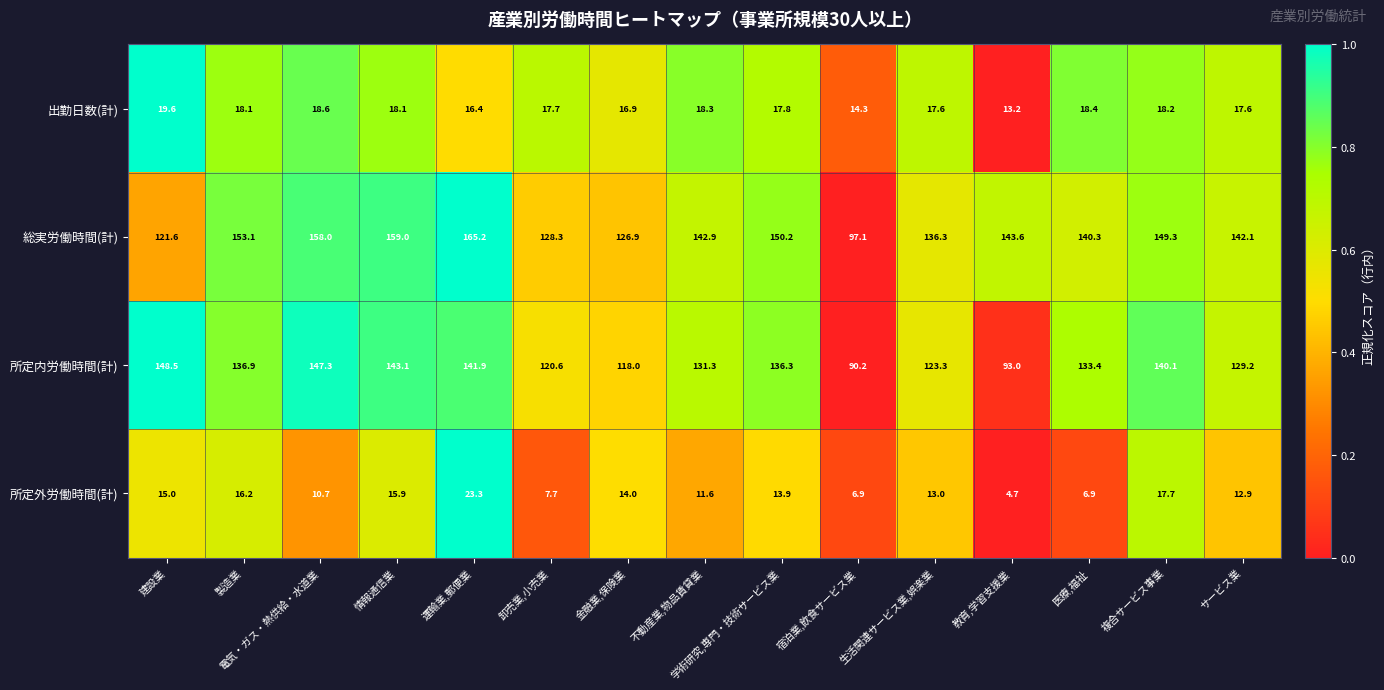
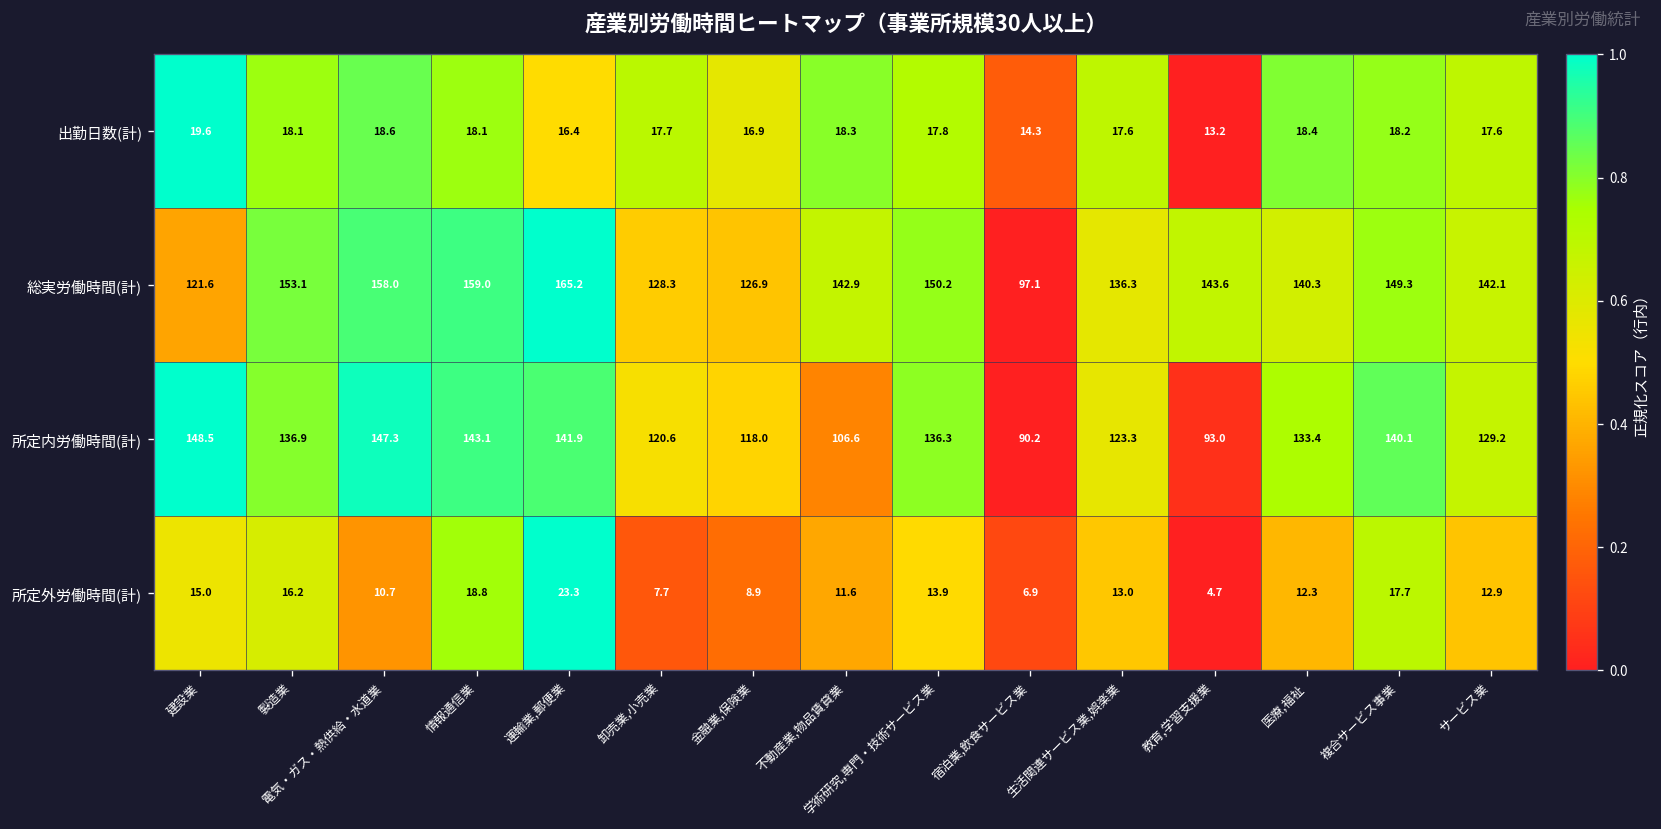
  {
    "出勤日数(計)": {
      "建設業": 19.6,
      "製造業": 18.1,
      "電気・ガス・熱供給・水道業": 18.6,
      "情報通信業": 18.1,
      "運輸業,郵便業": 16.4,
      "卸売業,小売業": 17.7,
      "金融業,保険業": 16.9,
      "不動産業,物品賃貸業": 18.3,
      "学術研究,専門・技術サービス業": 17.8,
      "宿泊業,飲食サービス業": 14.3,
      "生活関連サービス業,娯楽業": 17.6,
      "教育,学習支援業": 13.2,
      "医療,福祉": 18.4,
      "複合サービス事業": 18.2,
      "サービス業": 17.6
    },
    "総実労働時間(計)": {
      "建設業": 121.6,
      "製造業": 153.1,
      "電気・ガス・熱供給・水道業": 158.0,
      "情報通信業": 159.0,
      "運輸業,郵便業": 165.2,
      "卸売業,小売業": 128.3,
      "金融業,保険業": 126.9,
      "不動産業,物品賃貸業": 142.9,
      "学術研究,専門・技術サービス業": 150.2,
      "宿泊業,飲食サービス業": 97.1,
      "生活関連サービス業,娯楽業": 136.3,
      "教育,学習支援業": 143.6,
      "医療,福祉": 140.3,
      "複合サービス事業": 149.3,
      "サービス業": 142.1
    },
    "所定内労働時間(計)": {
      "建設業": 148.5,
      "製造業": 136.9,
      "電気・ガス・熱供給・水道業": 147.3,
      "情報通信業": 143.1,
      "運輸業,郵便業": 141.9,
      "卸売業,小売業": 120.6,
      "金融業,保険業": 118.0,
-     "不動産業,物品賃貸業": 131.3,
+     "不動産業,物品賃貸業": 106.6,
      "学術研究,専門・技術サービス業": 136.3,
      "宿泊業,飲食サービス業": 90.2,
      "生活関連サービス業,娯楽業": 123.3,
      "教育,学習支援業": 93.0,
      "医療,福祉": 133.4,
      "複合サービス事業": 140.1,
      "サービス業": 129.2
    },
    "所定外労働時間(計)": {
      "建設業": 15.0,
      "製造業": 16.2,
      "電気・ガス・熱供給・水道業": 10.7,
-     "情報通信業": 15.9,
+     "情報通信業": 18.8,
      "運輸業,郵便業": 23.3,
      "卸売業,小売業": 7.7,
-     "金融業,保険業": 14.0,
+     "金融業,保険業": 8.9,
      "不動産業,物品賃貸業": 11.6,
      "学術研究,専門・技術サービス業": 13.9,
      "宿泊業,飲食サービス業": 6.9,
      "生活関連サービス業,娯楽業": 13.0,
      "教育,学習支援業": 4.7,
-     "医療,福祉": 6.9,
+     "医療,福祉": 12.3,
      "複合サービス事業": 17.7,
      "サービス業": 12.9
    }
  }
